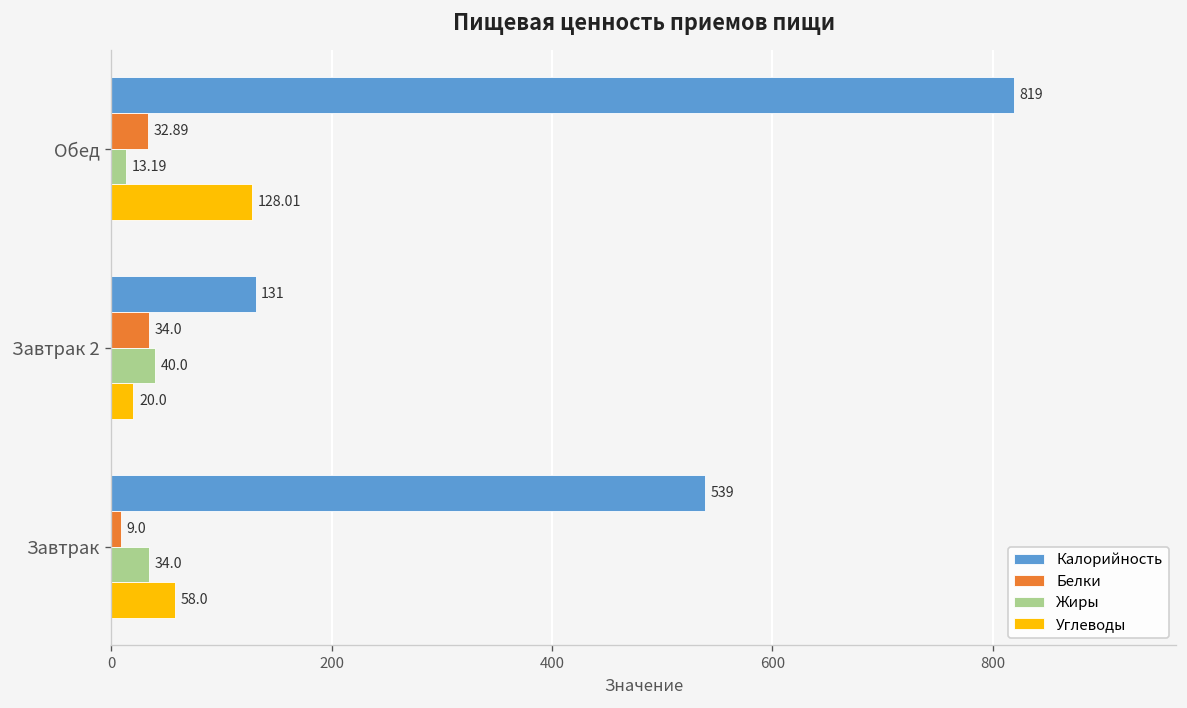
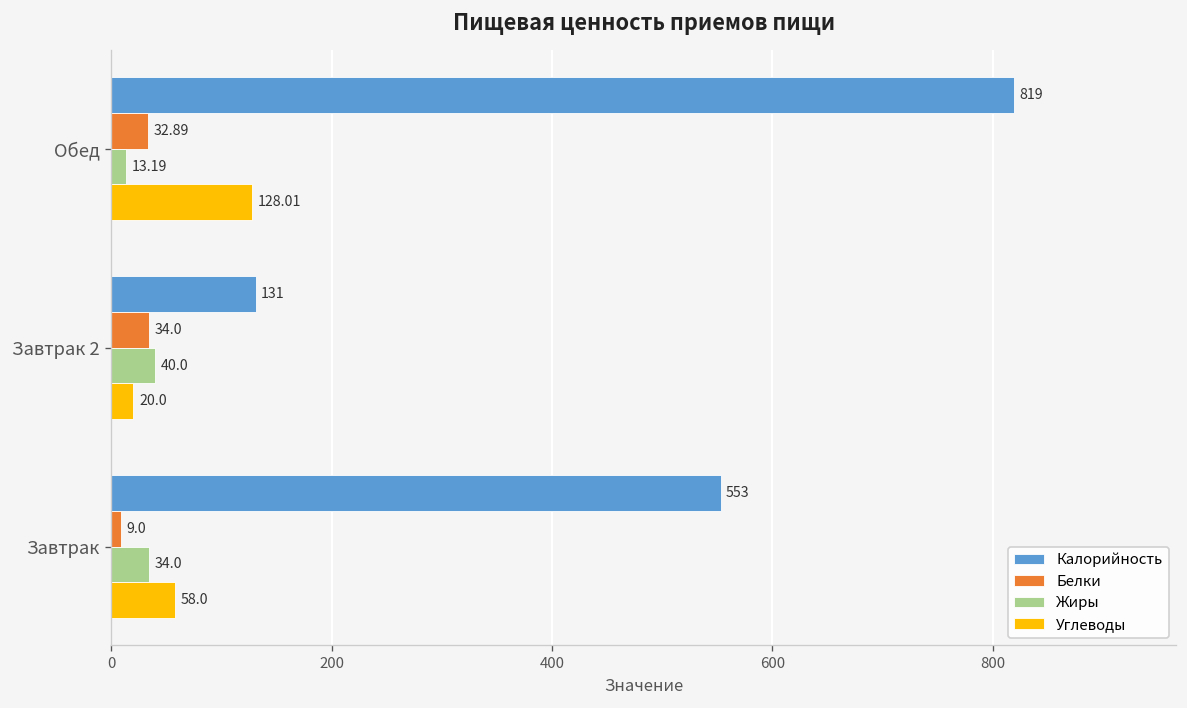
  {
    "Калорийность": {
      "Обед": 819,
      "Завтрак 2": 131,
-     "Завтрак": 539
+     "Завтрак": 553
    },
    "Белки": {
      "Обед": 32.89,
      "Завтрак 2": 34.0,
      "Завтрак": 9.0
    },
    "Жиры": {
      "Обед": 13.19,
      "Завтрак 2": 40.0,
      "Завтрак": 34.0
    },
    "Углеводы": {
      "Обед": 128.01,
      "Завтрак 2": 20.0,
      "Завтрак": 58.0
    }
  }
